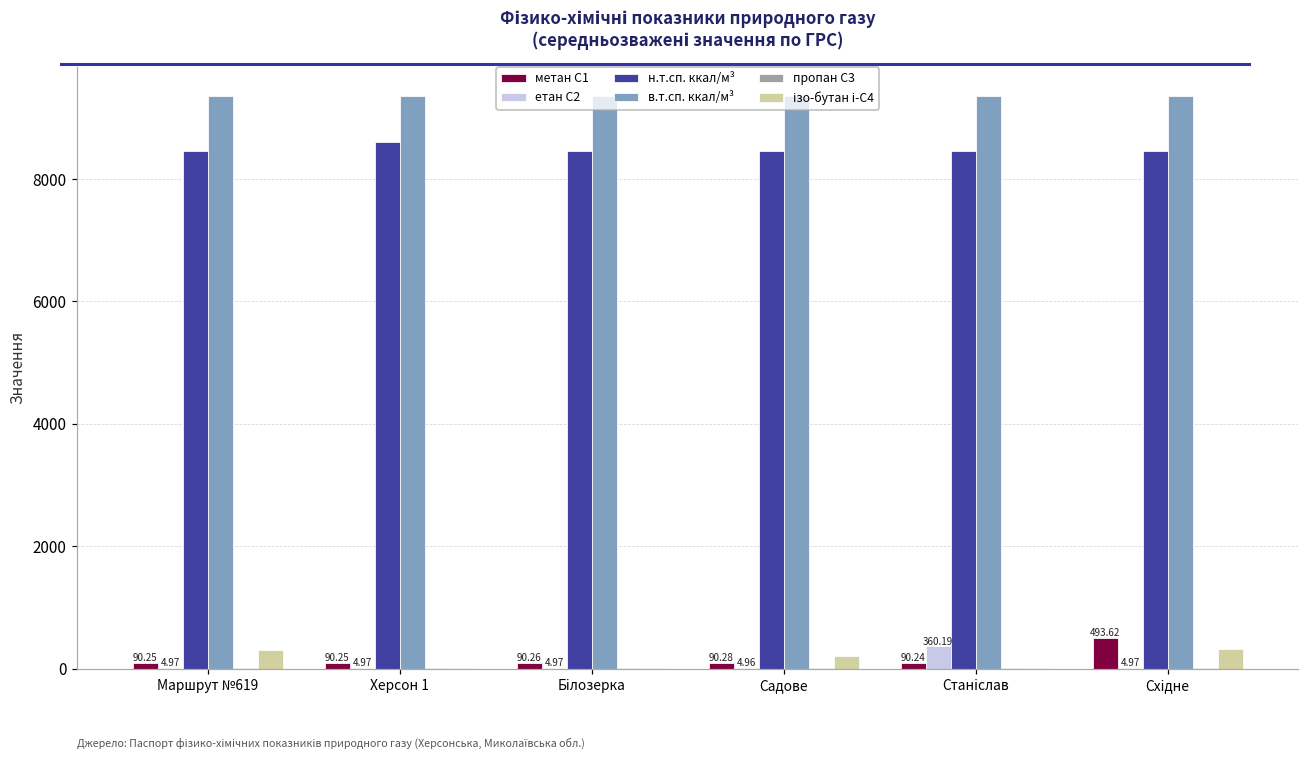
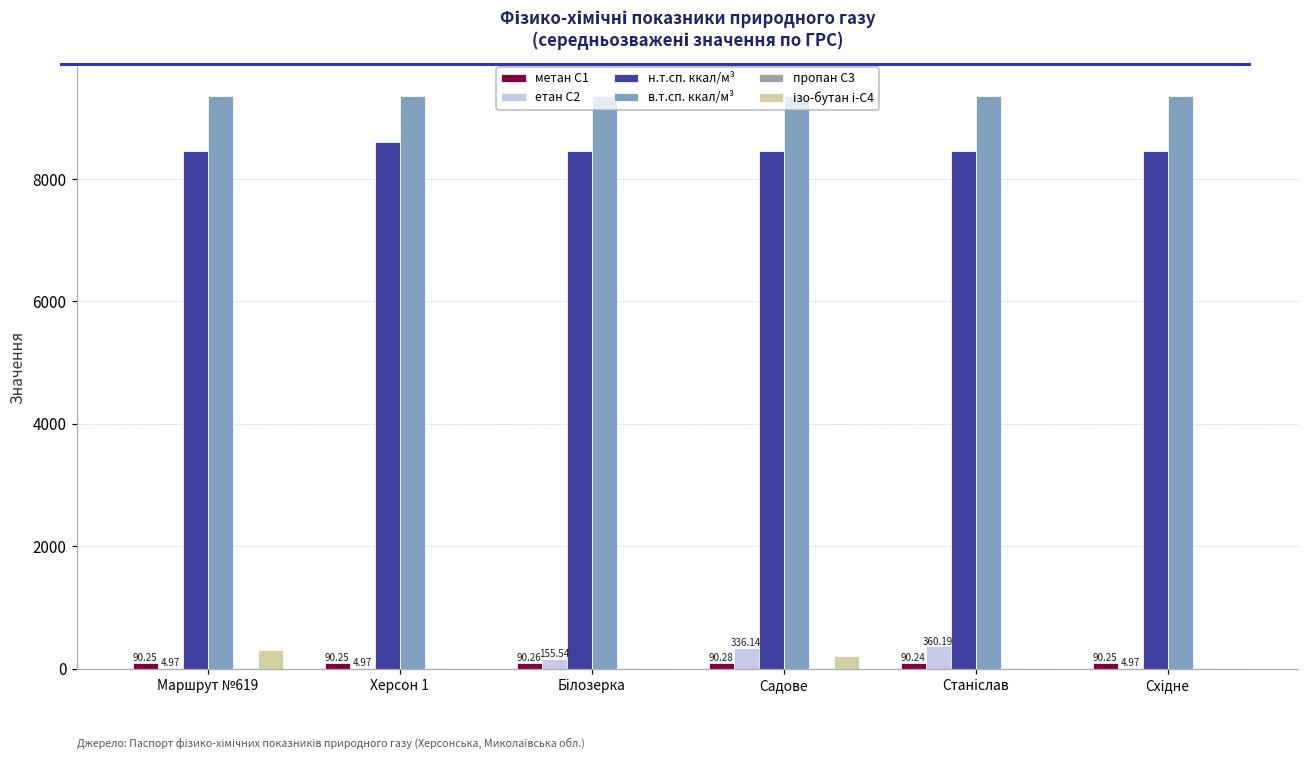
  {
    "метан С1": {
      "Маршрут №619": 90.25,
      "Херсон 1": 90.25,
      "Білозерка": 90.26,
      "Садове": 90.28,
      "Станіслав": 90.24,
-     "Східне": 493.62
+     "Східне": 90.25
    },
    "етан С2": {
      "Маршрут №619": 4.97,
      "Херсон 1": 4.97,
-     "Білозерка": 4.97,
-     "Садове": 4.96,
+     "Білозерка": 155.54,
+     "Садове": 336.14,
      "Станіслав": 360.19,
      "Східне": 4.97
    },
    "н.т.сп. ккал/м³": {
      "Маршрут №619": 8500,
      "Херсон 1": 8600,
      "Білозерка": 8500,
      "Садове": 8500,
      "Станіслав": 8500,
      "Східне": 8500
    },
    "ізо-бутан і-С4": {
      "Маршрут №619": 300,
      "Садове": 200,
-     "Східне": 300
+     "Східне": 0
    }
  }
